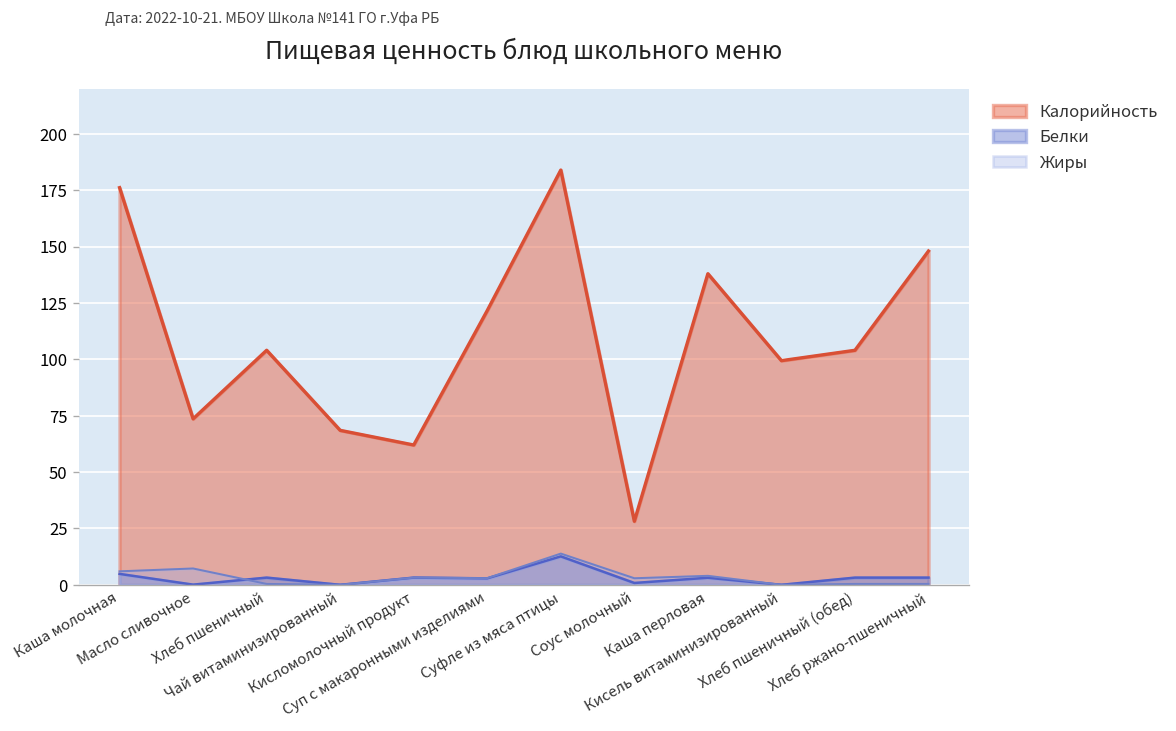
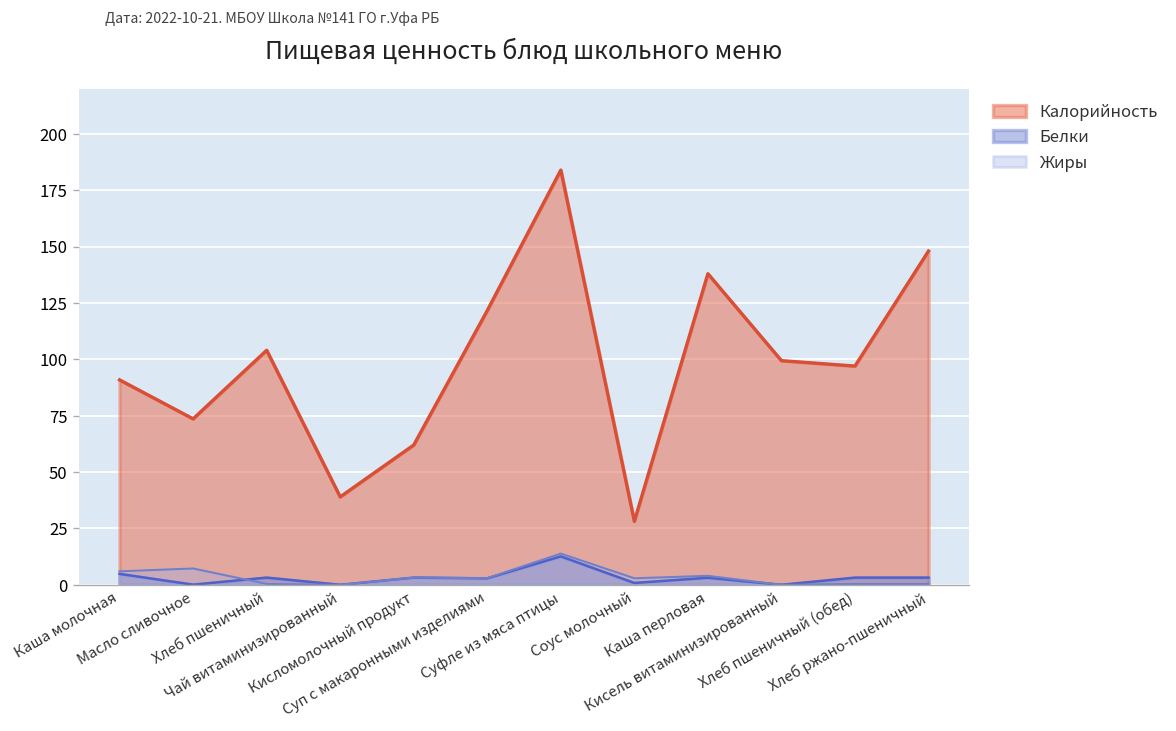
  {
    "Калорийность": {
-     "Каша молочная": 176,
+     "Каша молочная": 91,
      "Масло сливочное": 74,
      "Хлеб пшеничный": 104,
-     "Чай витаминизированный": 69,
+     "Чай витаминизированный": 39,
      "Кисломолочный продукт": 62,
      "Суп с макаронными изделиями": 122,
      "Суфле из мяса птицы": 184,
      "Соус молочный": 28,
      "Каша перловая": 138,
      "Кисель витаминизированный": 99,
-     "Хлеб пшеничный (обед)": 104,
+     "Хлеб пшеничный (обед)": 97,
      "Хлеб ржано-пшеничный": 148
    }
  }
